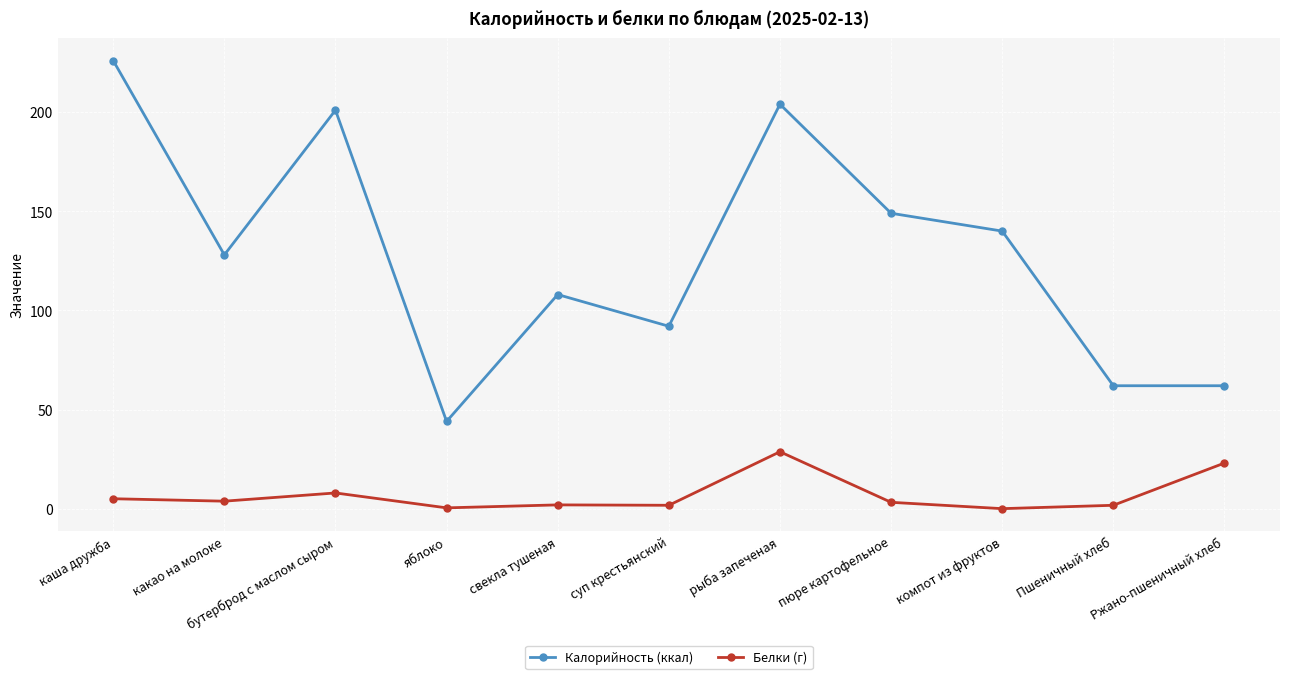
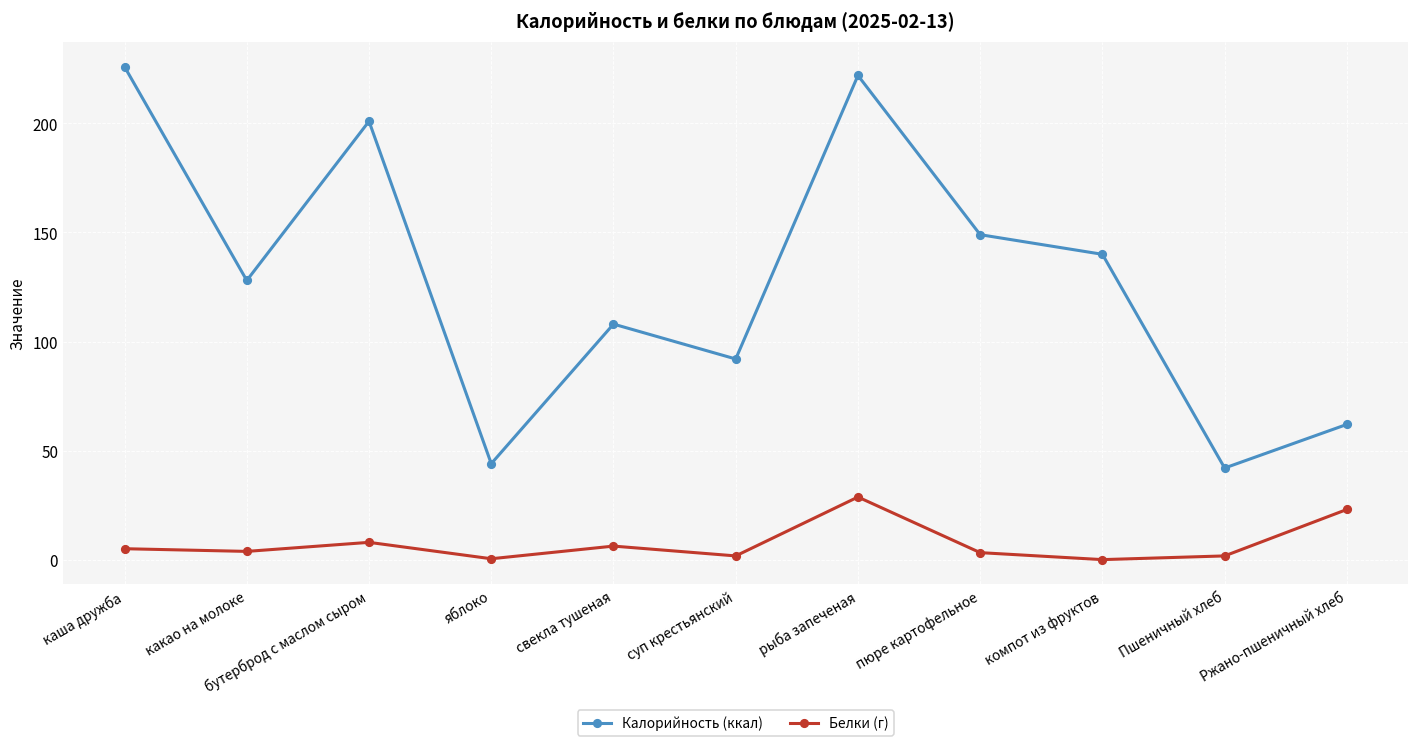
  {
    "Калорийность (ккал)": {
      "каша дружба": 226,
      "какао на молоке": 128,
      "бутерброд с маслом сыром": 201,
      "яблоко": 44,
      "свекла тушеная": 108,
      "суп крестьянский": 92,
-     "рыба запеченая": 204,
+     "рыба запеченая": 222,
      "пюре картофельное": 149,
      "компот из фруктов": 140,
-     "Пшеничный хлеб": 62,
+     "Пшеничный хлеб": 42,
      "Ржано-пшеничный хлеб": 62
    },
    "Белки (г)": {
      "каша дружба": 5,
      "какао на молоке": 4,
      "бутерброд с маслом сыром": 8,
      "яблоко": 0,
-     "свекла тушеная": 2,
+     "свекла тушеная": 6,
      "суп крестьянский": 2,
      "рыба запеченая": 29,
      "пюре картофельное": 3,
      "компот из фруктов": 0,
      "Пшеничный хлеб": 2,
      "Ржано-пшеничный хлеб": 23
    }
  }
